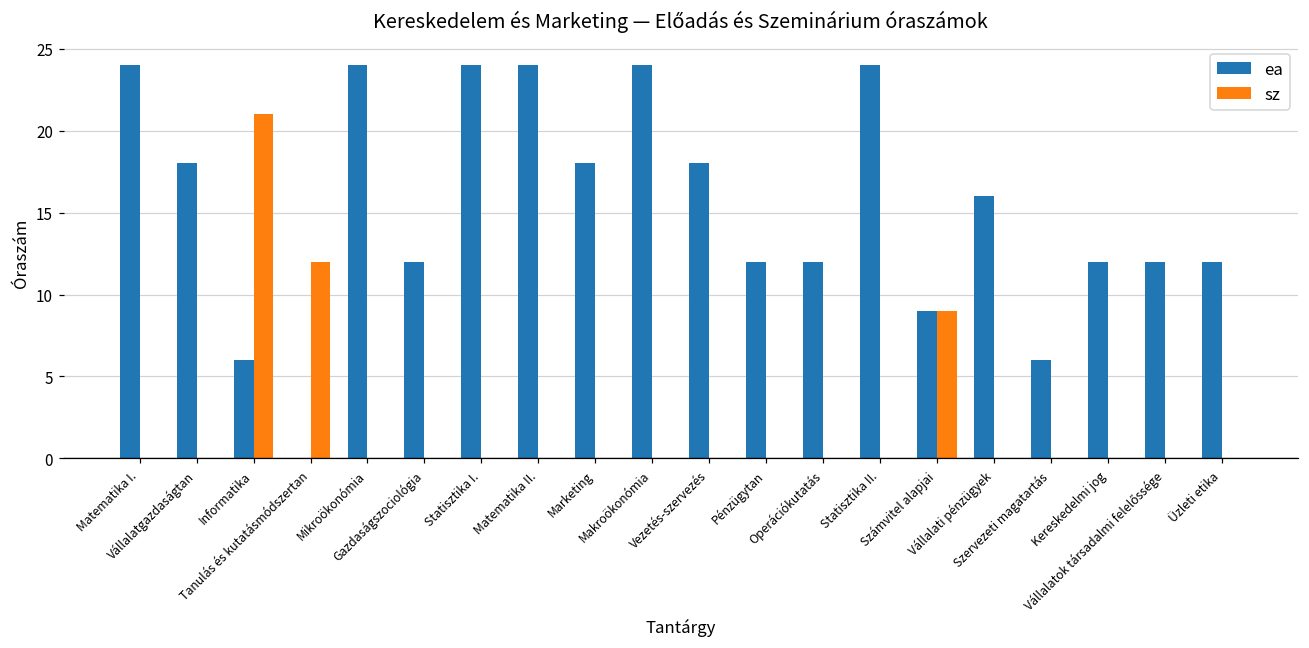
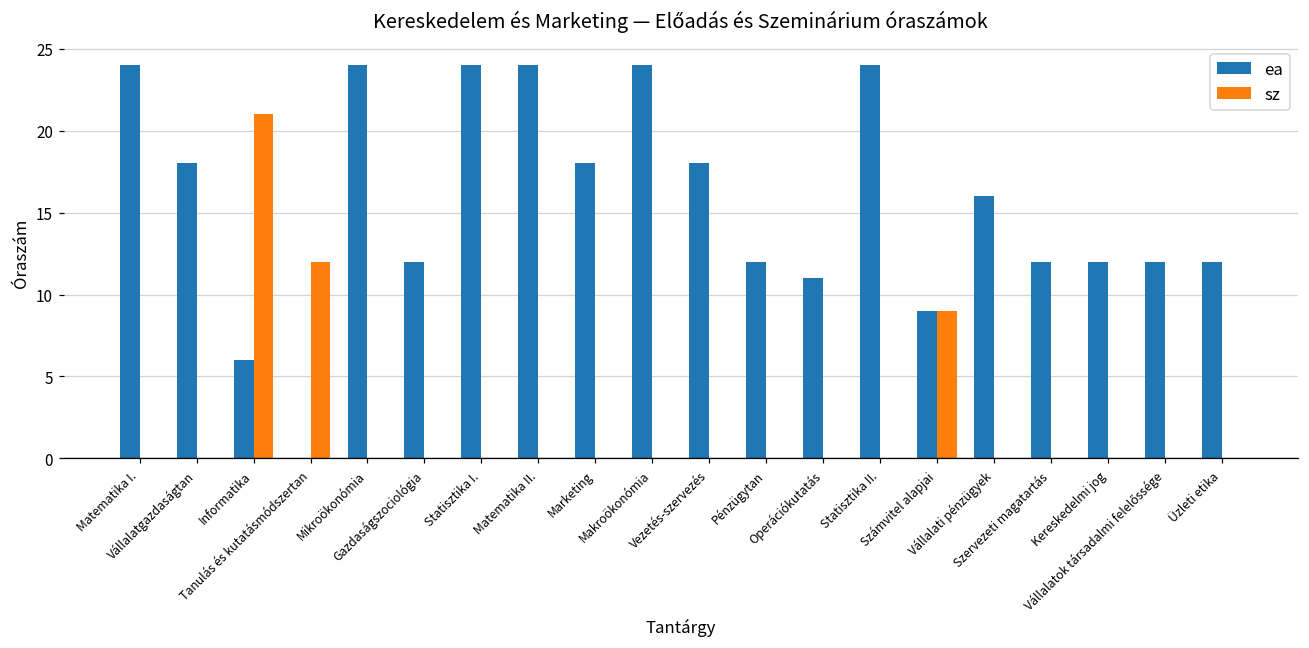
  {
    "ea": {
      "Matematika I.": 24,
      "Vállalatgazdaságtan": 18,
      "Informatika": 6,
      "Tanulás és kutatásmódszertan": 0,
      "Mikroökonómia": 24,
      "Gazdaságszociológia": 12,
      "Statisztika I.": 24,
      "Matematika II.": 24,
      "Marketing": 18,
      "Makroökonómia": 24,
      "Vezetés-szervezés": 18,
      "Pénzügytan": 12,
-     "Operációkutatás": 12,
+     "Operációkutatás": 11,
      "Statisztika II.": 24,
      "Számvitel alapjai": 9,
      "Vállalati pénzügyek": 16,
-     "Szervezeti magatartás": 6,
+     "Szervezeti magatartás": 12,
      "Kereskedelmi jog": 12,
      "Vállalatok társadalmi felelőssége": 12,
      "Üzleti etika": 12
    },
    "sz": {
      "Matematika I.": 0,
      "Vállalatgazdaságtan": 0,
      "Informatika": 21,
      "Tanulás és kutatásmódszertan": 12,
      "Mikroökonómia": 0,
      "Gazdaságszociológia": 0,
      "Statisztika I.": 0,
      "Matematika II.": 0,
      "Marketing": 0,
      "Makroökonómia": 0,
      "Vezetés-szervezés": 0,
      "Pénzügytan": 0,
      "Operációkutatás": 0,
      "Statisztika II.": 0,
      "Számvitel alapjai": 9,
      "Vállalati pénzügyek": 0,
      "Szervezeti magatartás": 0,
      "Kereskedelmi jog": 0,
      "Vállalatok társadalmi felelőssége": 0,
      "Üzleti etika": 0
    }
  }
